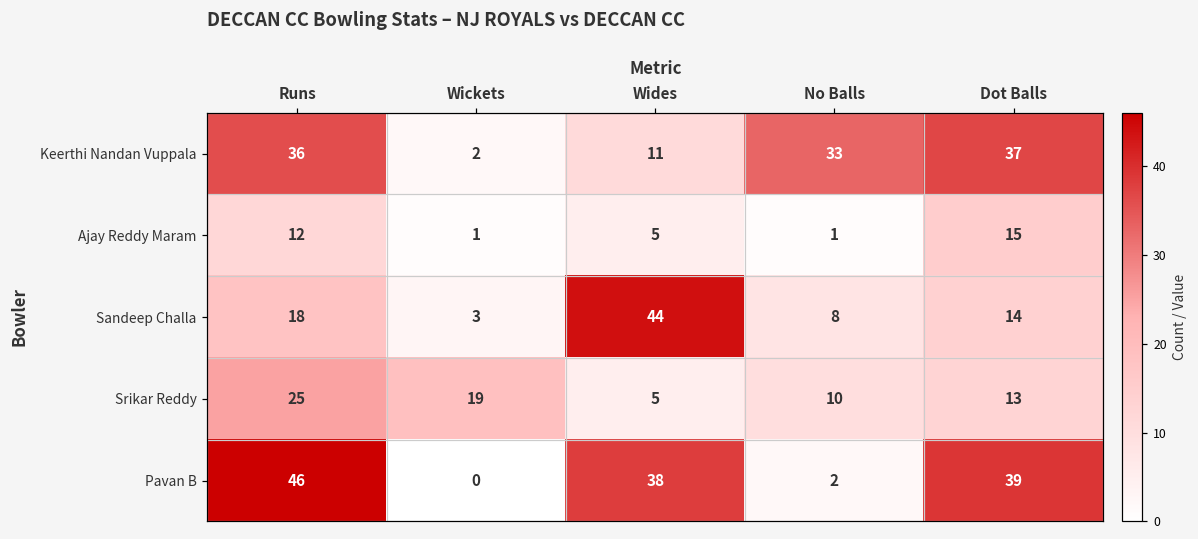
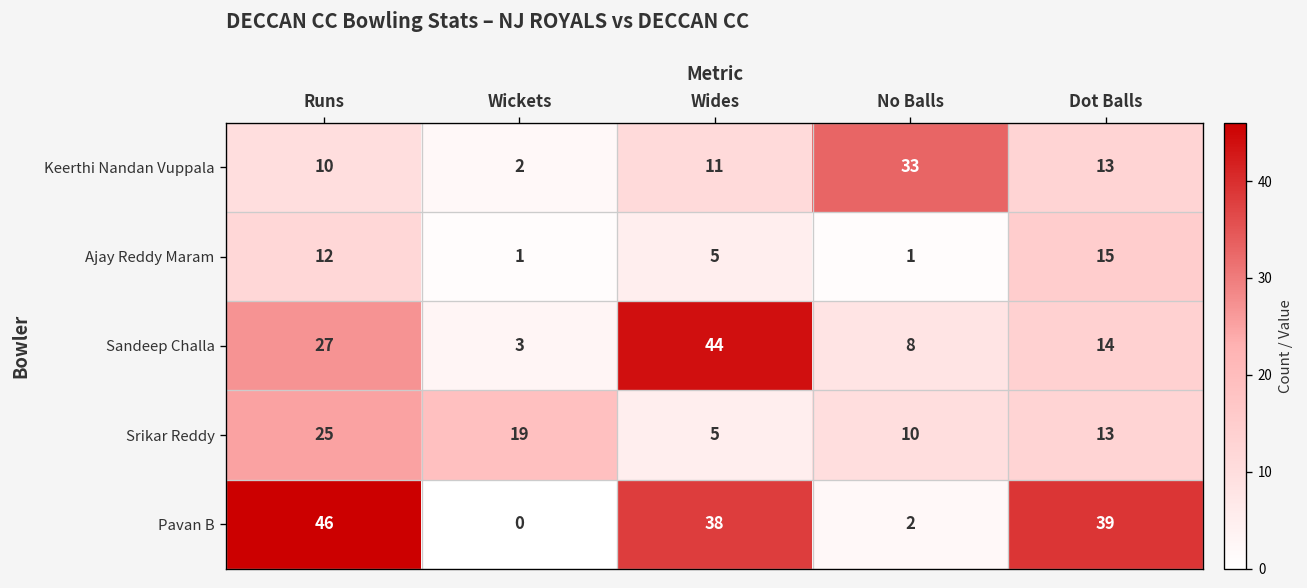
  {
    "Keerthi Nandan Vuppala": {
-     "Runs": 36,
+     "Runs": 10,
      "Wickets": 2,
      "Wides": 11,
      "No Balls": 33,
-     "Dot Balls": 37
+     "Dot Balls": 13
    },
    "Ajay Reddy Maram": {
      "Runs": 12,
      "Wickets": 1,
      "Wides": 5,
      "No Balls": 1,
      "Dot Balls": 15
    },
    "Sandeep Challa": {
-     "Runs": 18,
+     "Runs": 27,
      "Wickets": 3,
      "Wides": 44,
      "No Balls": 8,
      "Dot Balls": 14
    },
    "Srikar Reddy": {
      "Runs": 25,
      "Wickets": 19,
      "Wides": 5,
      "No Balls": 10,
      "Dot Balls": 13
    },
    "Pavan B": {
      "Runs": 46,
      "Wickets": 0,
      "Wides": 38,
      "No Balls": 2,
      "Dot Balls": 39
    }
  }
